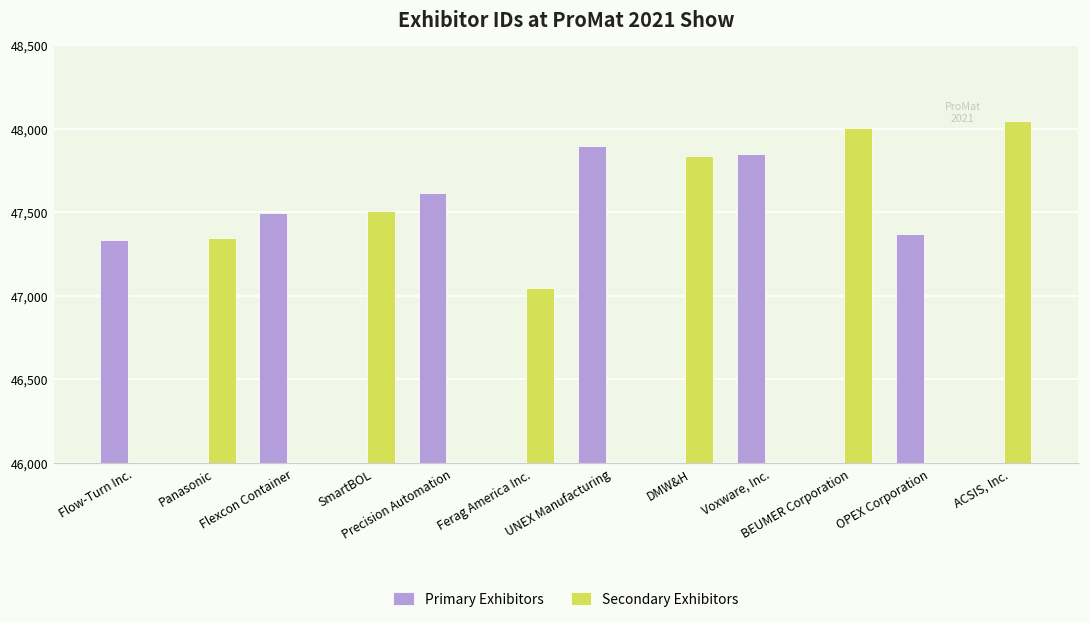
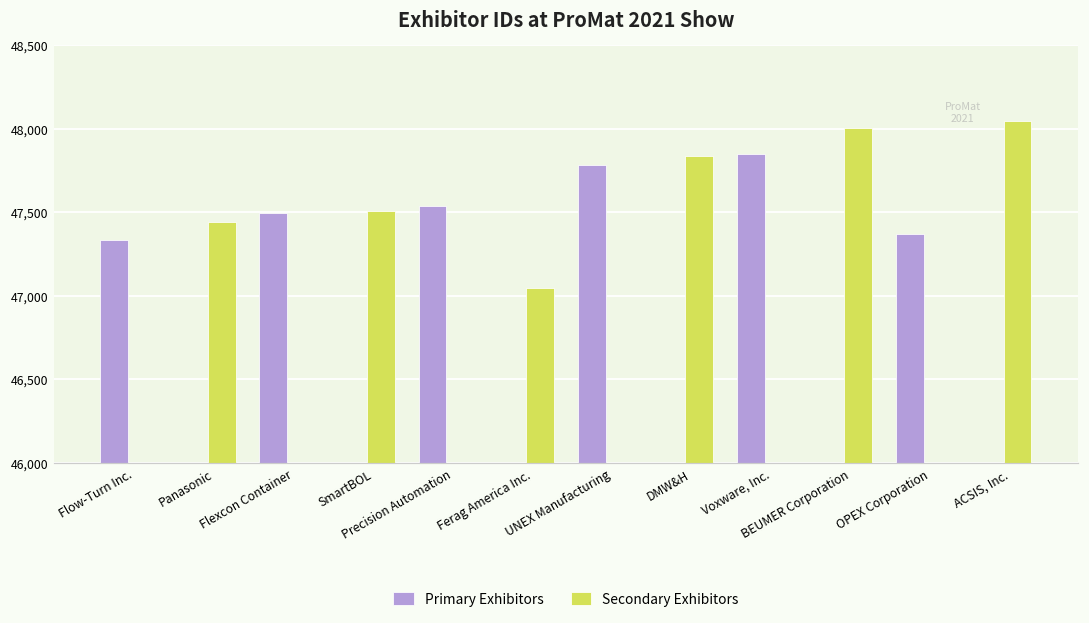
  {
    "Primary Exhibitors": {
      "Flow-Turn Inc.": "47,330",
      "Flexcon Container": "47,490",
-     "Precision Automation": "47,610",
-     "UNEX Manufacturing": "47,900",
+     "Precision Automation": "47,540",
+     "UNEX Manufacturing": "47,780",
      "Voxware, Inc.": "47,850",
      "OPEX Corporation": "47,370"
    },
    "Secondary Exhibitors": {
-     "Panasonic": "47,350",
+     "Panasonic": "47,440",
      "SmartBOL": "47,510",
      "Ferag America Inc.": "47,050",
      "DMW&H": "47,840",
      "BEUMER Corporation": "48,010",
      "ACSIS, Inc.": "48,050"
    }
  }
